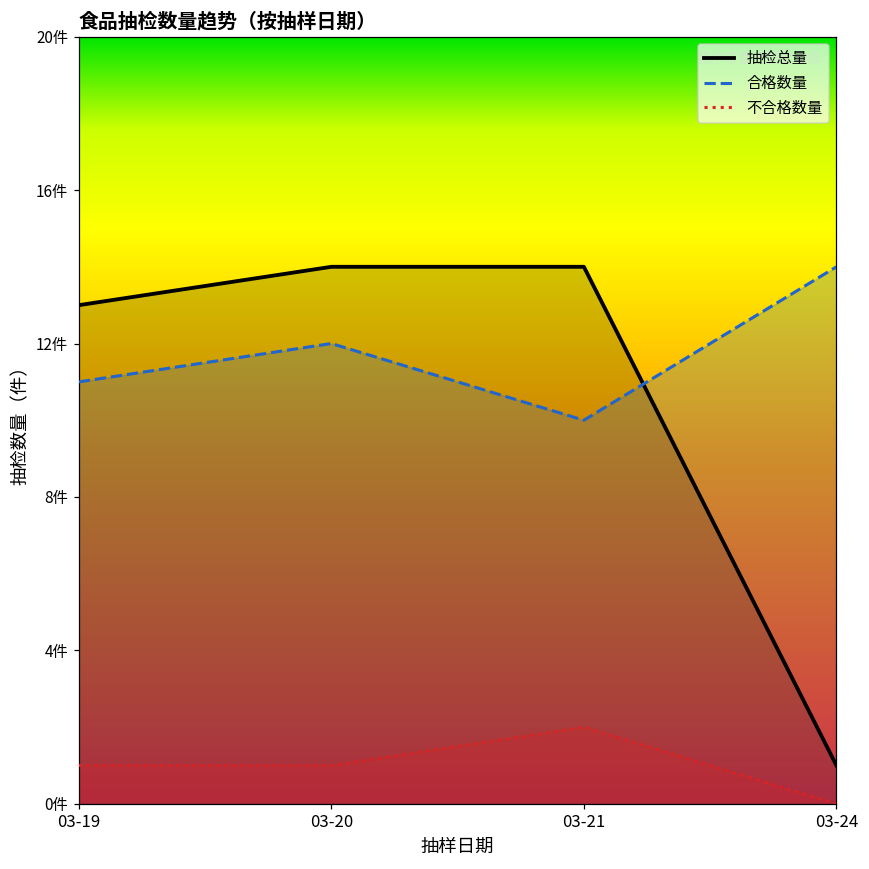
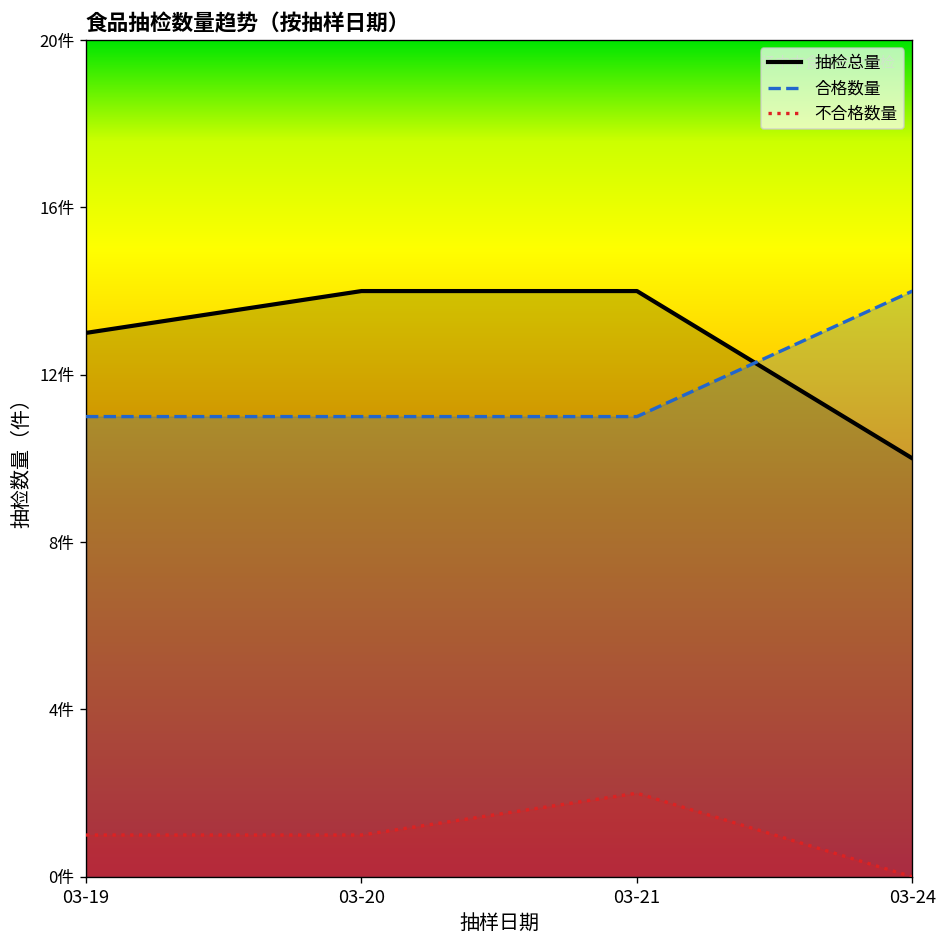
  {
    "抽检总量": {
      "03-19": "13件",
      "03-20": "14件",
      "03-21": "14件",
-     "03-24": "1件"
+     "03-24": "10件"
    },
    "合格数量": {
      "03-19": "11件",
-     "03-20": "12件",
-     "03-21": "10件",
+     "03-20": "11件",
+     "03-21": "11件",
      "03-24": "14件"
    },
    "不合格数量": {
      "03-19": "1件",
      "03-20": "1件",
      "03-21": "2件",
      "03-24": "0件"
    }
  }
